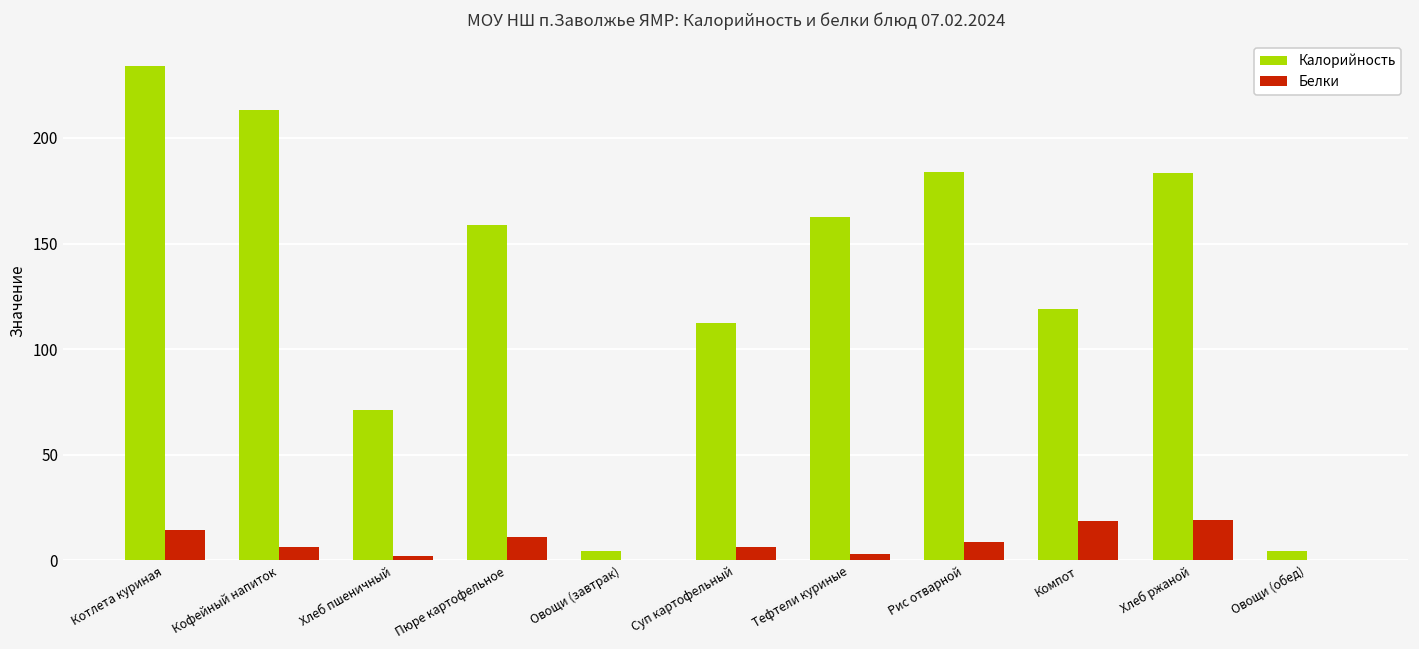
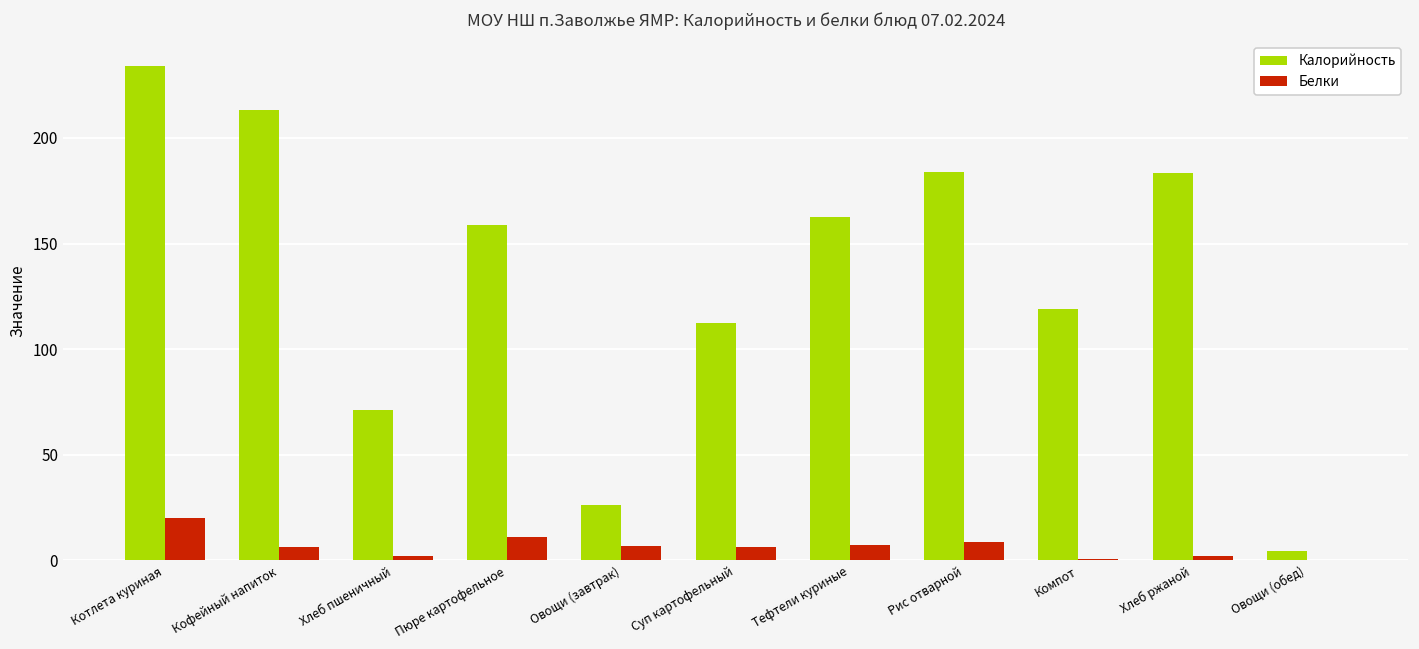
  {
    "Калорийность": {
      "Котлета куриная": 234,
      "Кофейный напиток": 213,
      "Хлеб пшеничный": 71,
      "Пюре картофельное": 159,
-     "Овощи (завтрак)": 4,
+     "Овощи (завтрак)": 26,
      "Суп картофельный": 113,
      "Тефтели куриные": 163,
      "Рис отварной": 184,
      "Компот": 119,
      "Хлеб ржаной": 184,
      "Овощи (обед)": 4
    },
    "Белки": {
-     "Котлета куриная": 14,
+     "Котлета куриная": 20,
      "Кофейный напиток": 6,
      "Хлеб пшеничный": 2,
      "Пюре картофельное": 11,
-     "Овощи (завтрак)": 0,
+     "Овощи (завтрак)": 7,
      "Суп картофельный": 7,
-     "Тефтели куриные": 3,
+     "Тефтели куриные": 7,
      "Рис отварной": 9,
-     "Компот": 19,
-     "Хлеб ржаной": 19
+     "Компот": 1,
+     "Хлеб ржаной": 2
    }
  }
